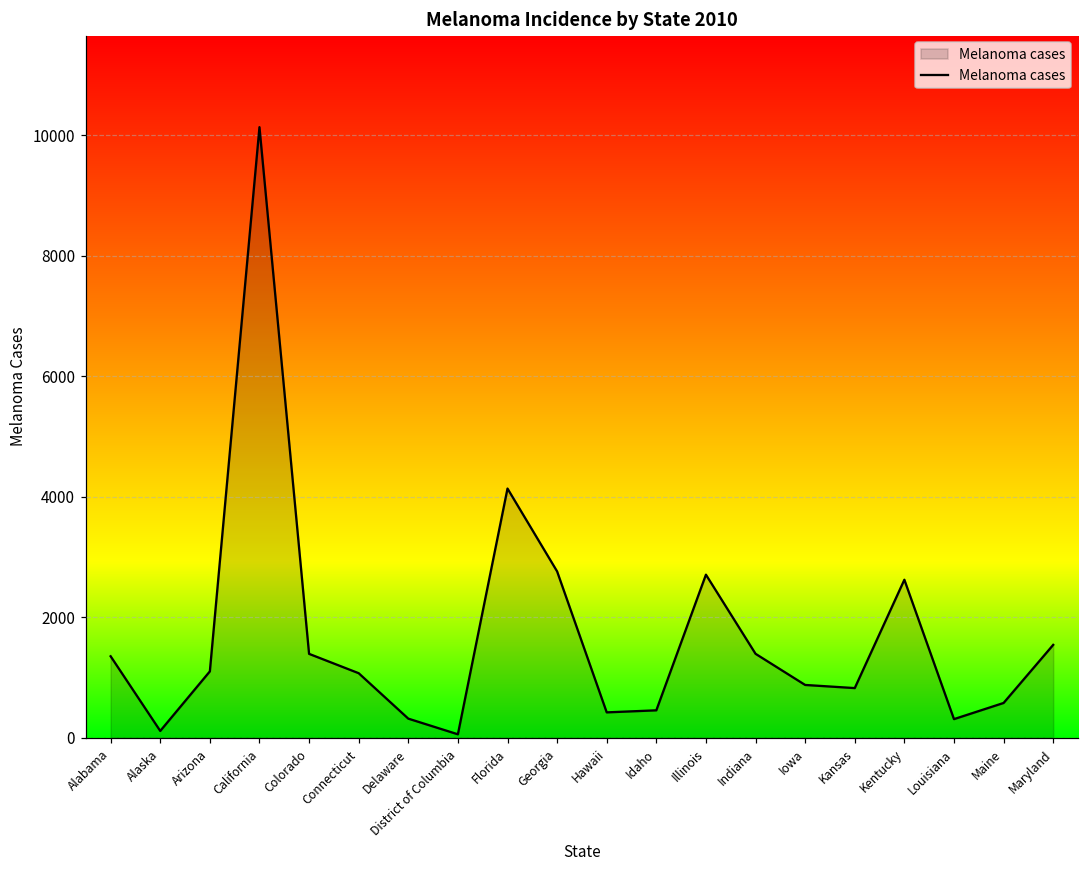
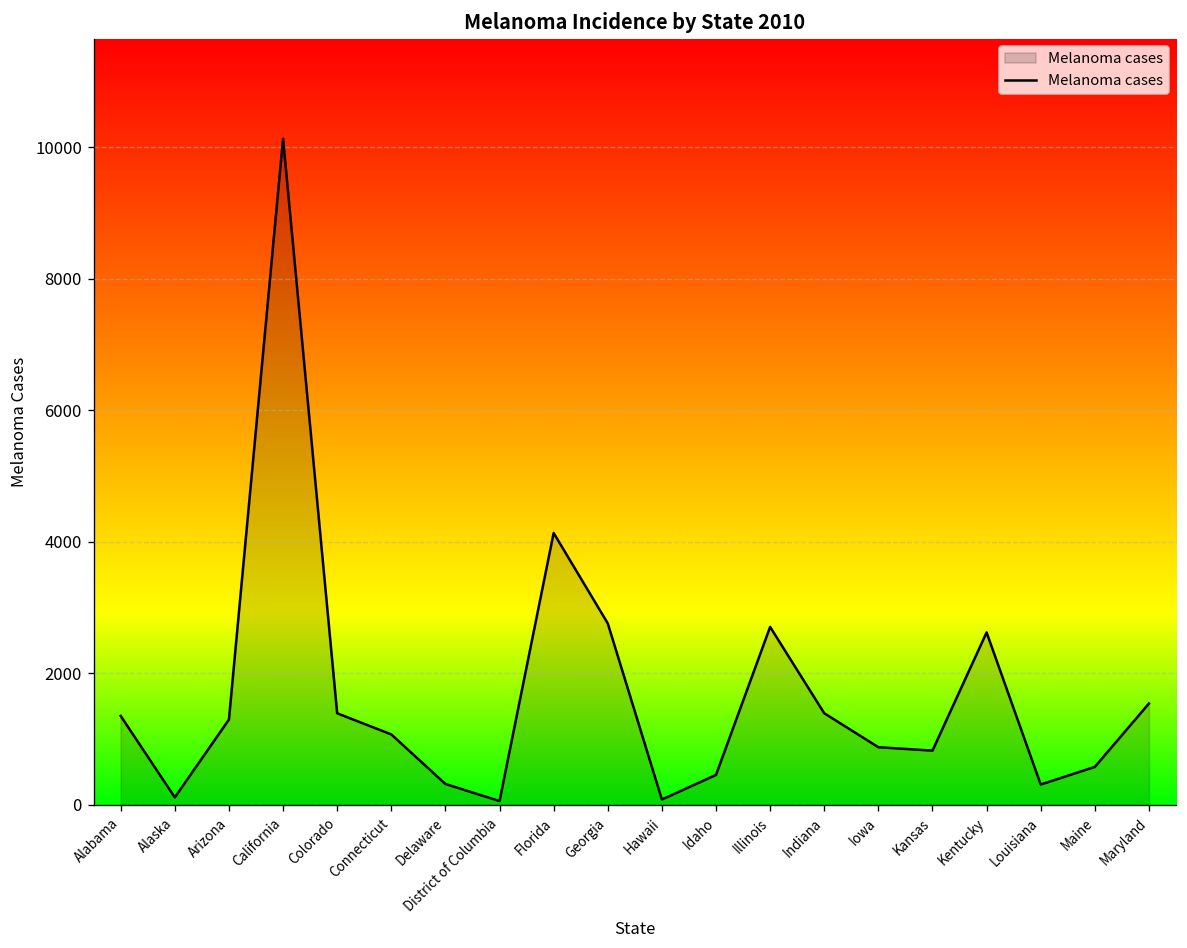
  {
    "Alabama": 1400,
    "Alaska": 100,
-   "Arizona": 1100,
+   "Arizona": 1300,
    "California": 10100,
    "Colorado": 1400,
    "Connecticut": 1100,
    "Delaware": 300,
    "District of Columbia": 100,
    "Florida": 4100,
    "Georgia": 2800,
-   "Hawaii": 400,
+   "Hawaii": 100,
    "Idaho": 500,
    "Illinois": 2700,
    "Indiana": 1400,
    "Iowa": 900,
    "Kansas": 800,
    "Kentucky": 2600,
    "Louisiana": 300,
    "Maine": 600,
    "Maryland": 1500
  }
